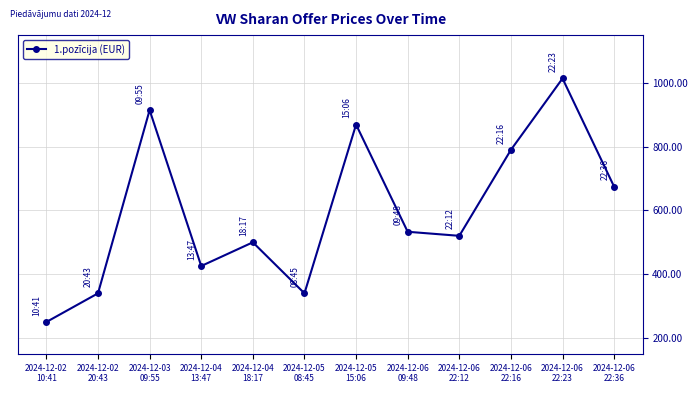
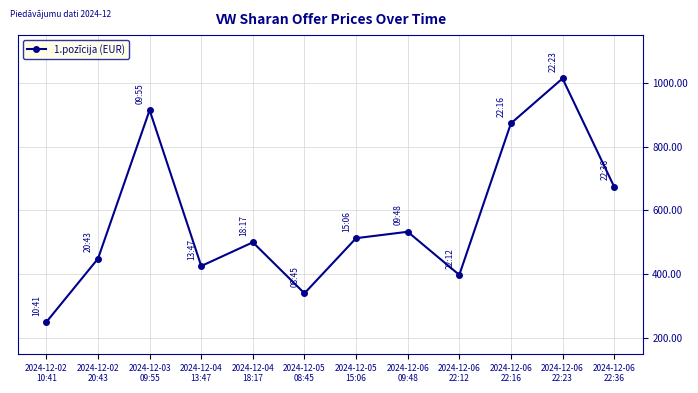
  {
-   "2024-12-02 20:43": 340,
-   "2024-12-05 15:06": 870,
-   "2024-12-06 22:12": 520,
-   "2024-12-06 22:16": 790
+   "2024-12-02 20:43": 450,
+   "2024-12-05 15:06": 510,
+   "2024-12-06 22:12": 400,
+   "2024-12-06 22:16": 870
  }
